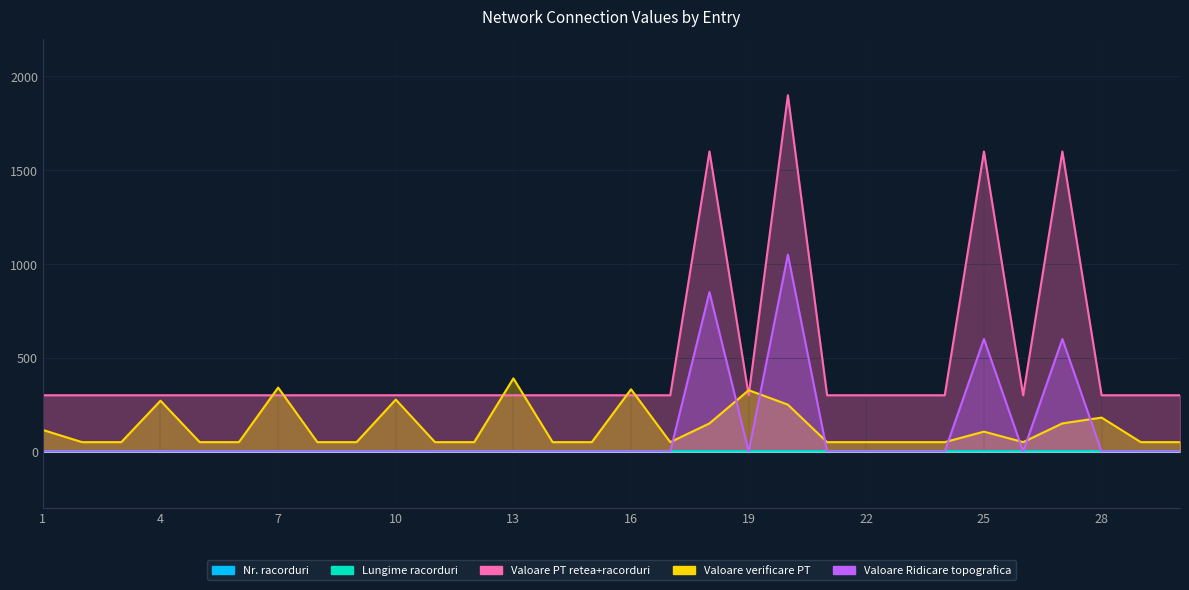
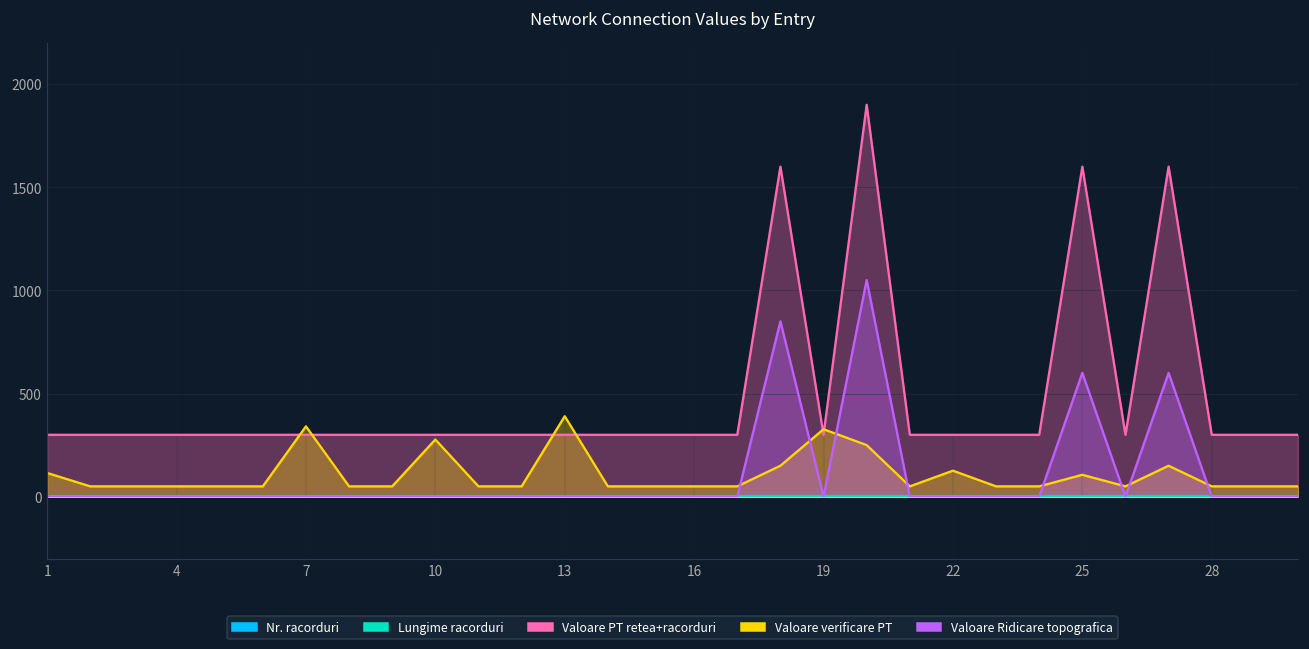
  {
    "Lungime racorduri": {
      "25": 0
    },
    "Valoare verificare PT": {
      "1": 120,
-     "4": 270,
+     "4": 50,
      "7": 340,
      "10": 280,
      "13": 390,
-     "16": 330,
+     "16": 50,
      "19": 330,
-     "22": 50,
+     "22": 130,
      "25": 110,
-     "28": 180
+     "28": 50
    }
  }
